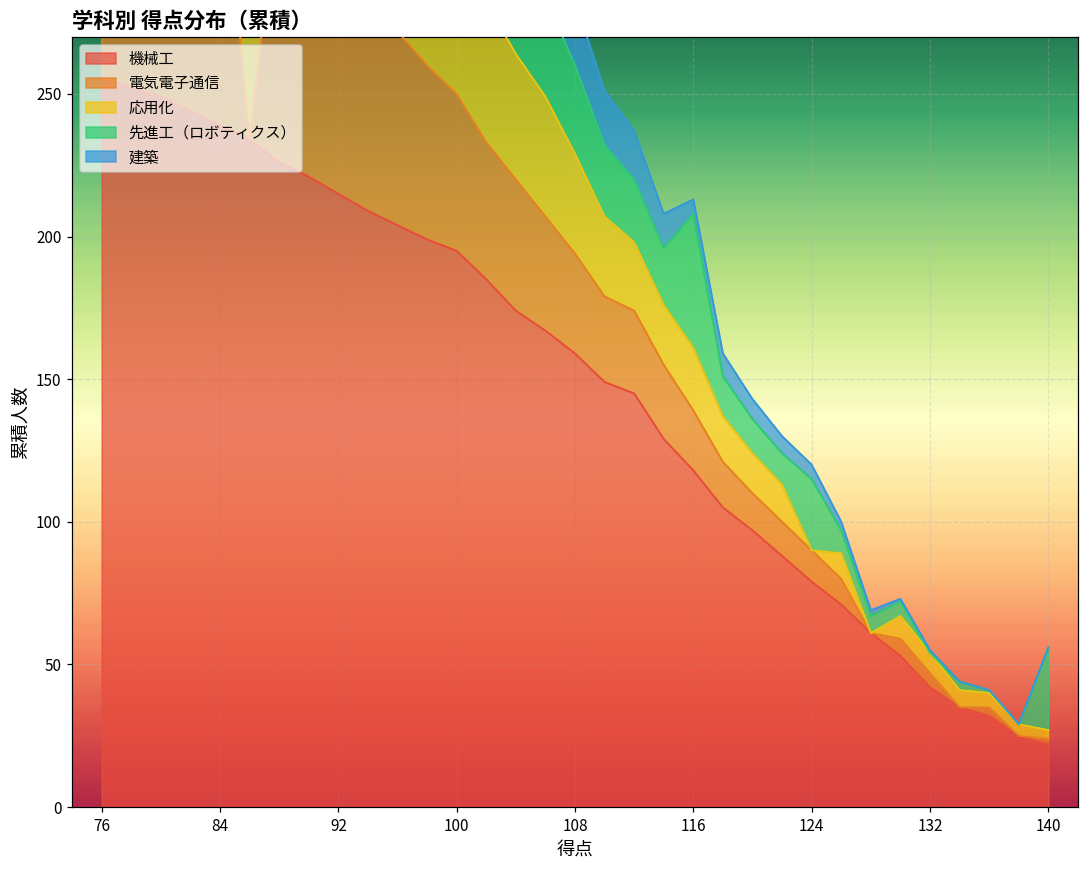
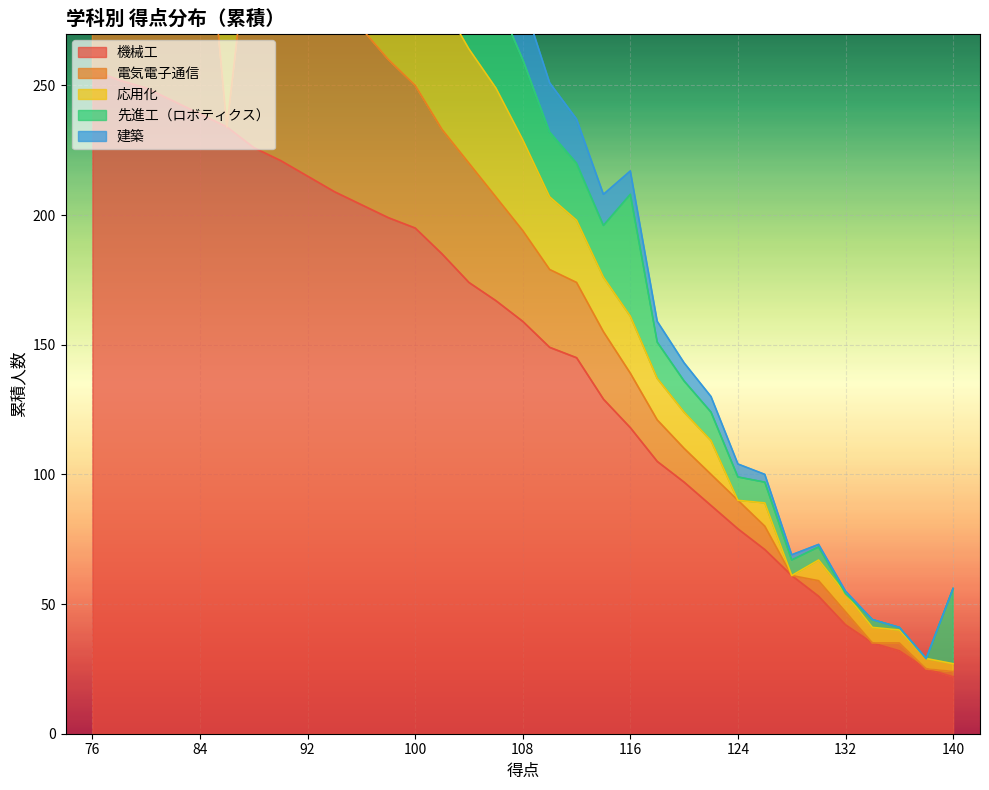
  {
    "応用化": {
      "108": 35,
      "116": 22,
      "140": 3
    },
    "先進工（ロボティクス）": {
      "108": 31,
      "116": 47,
-     "124": 25
+     "124": 9
    },
    "建築": {
-     "116": 5,
+     "116": 9,
      "124": 5,
      "132": 1
    }
  }
